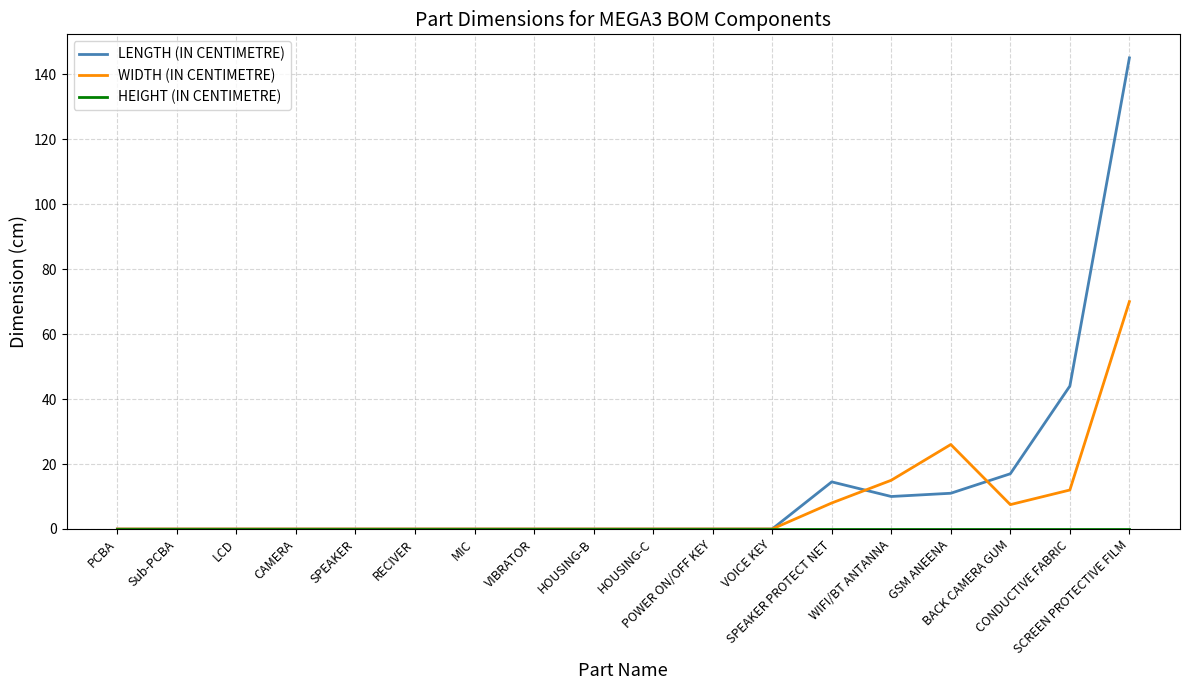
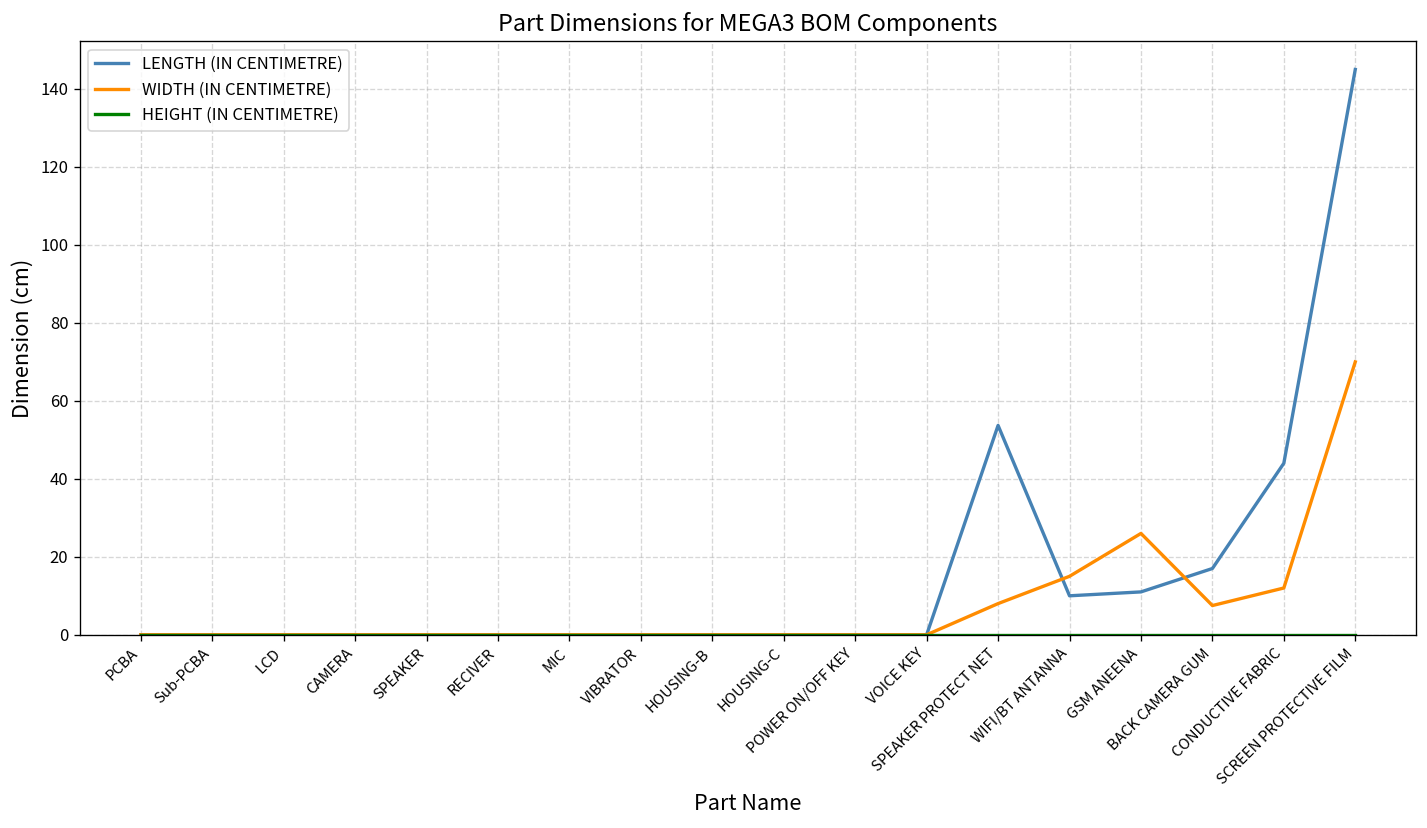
  {
    "LENGTH (IN CENTIMETRE)": {
-     "SPEAKER PROTECT NET": 15,
+     "SPEAKER PROTECT NET": 54,
      "WIFI/BT ANTANNA": 10,
      "GSM ANEENA": 11,
      "BACK CAMERA GUM": 17,
      "CONDUCTIVE FABRIC": 44,
      "SCREEN PROTECTIVE FILM": 145
    },
    "WIDTH (IN CENTIMETRE)": {
      "SPEAKER PROTECT NET": 8,
      "WIFI/BT ANTANNA": 15,
      "GSM ANEENA": 26,
      "BACK CAMERA GUM": 8,
      "CONDUCTIVE FABRIC": 12,
      "SCREEN PROTECTIVE FILM": 70
    },
    "HEIGHT (IN CENTIMETRE)": {
      "SPEAKER PROTECT NET": 0,
      "WIFI/BT ANTANNA": 0,
      "GSM ANEENA": 0,
      "BACK CAMERA GUM": 0,
      "CONDUCTIVE FABRIC": 0,
      "SCREEN PROTECTIVE FILM": 0
    }
  }
